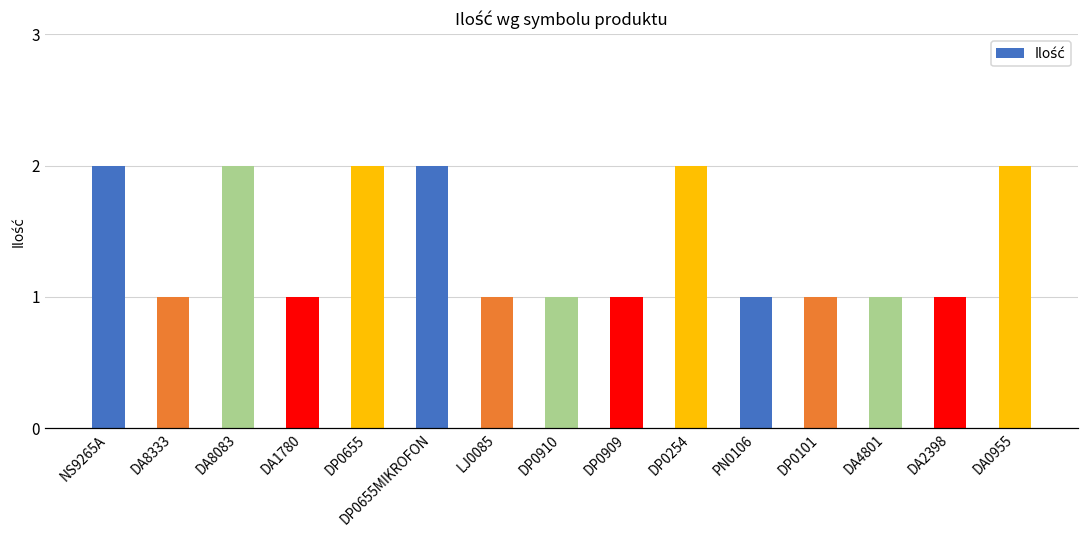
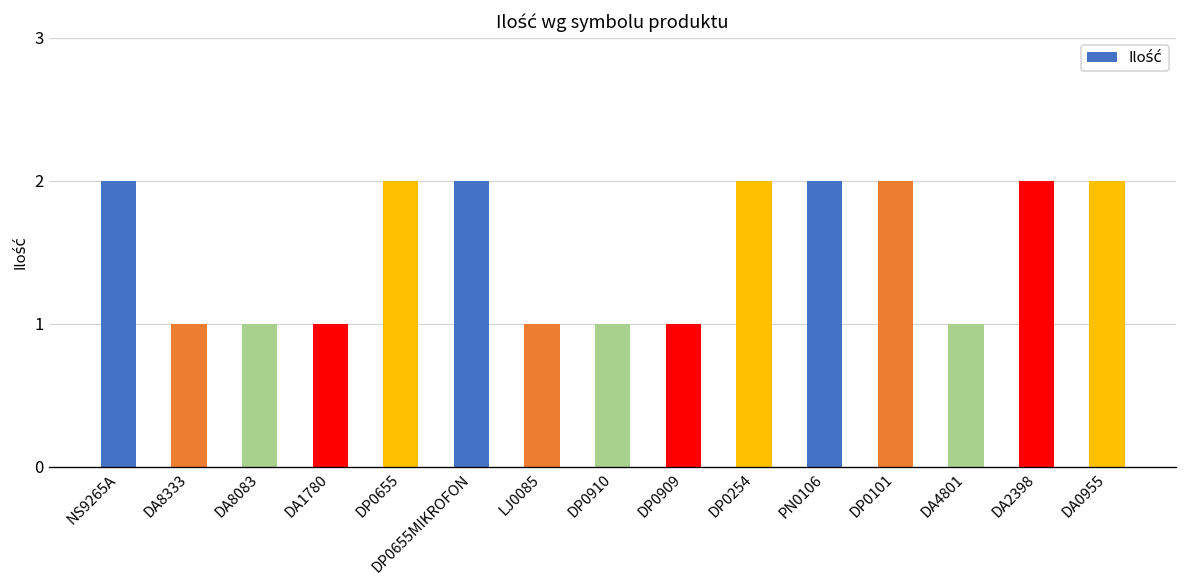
  {
    "NS9265A": 2,
    "DA8333": 1,
-   "DA8083": 2,
+   "DA8083": 1,
    "DA1780": 1,
    "DP0655": 2,
    "DP0655MIKROFON": 2,
    "LJ0085": 1,
    "DP0910": 1,
    "DP0909": 1,
    "DP0254": 2,
-   "PN0106": 1,
-   "DP0101": 1,
+   "PN0106": 2,
+   "DP0101": 2,
    "DA4801": 1,
-   "DA2398": 1,
+   "DA2398": 2,
    "DA0955": 2
  }
